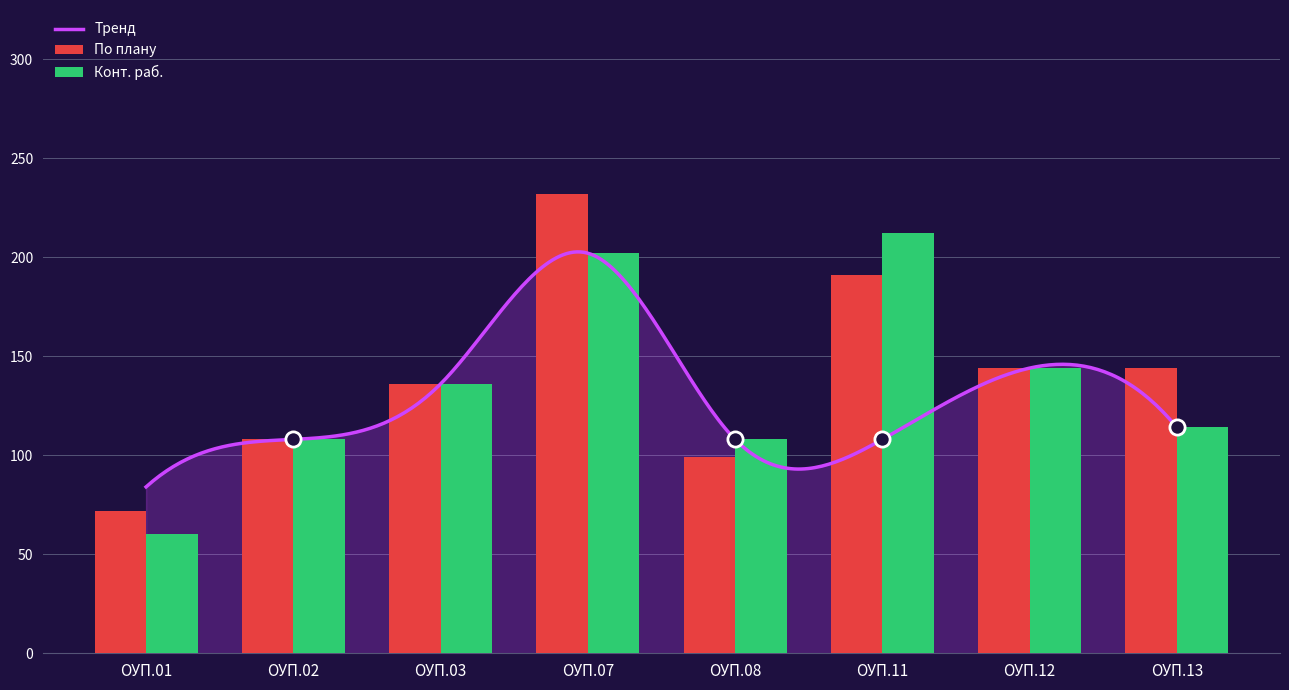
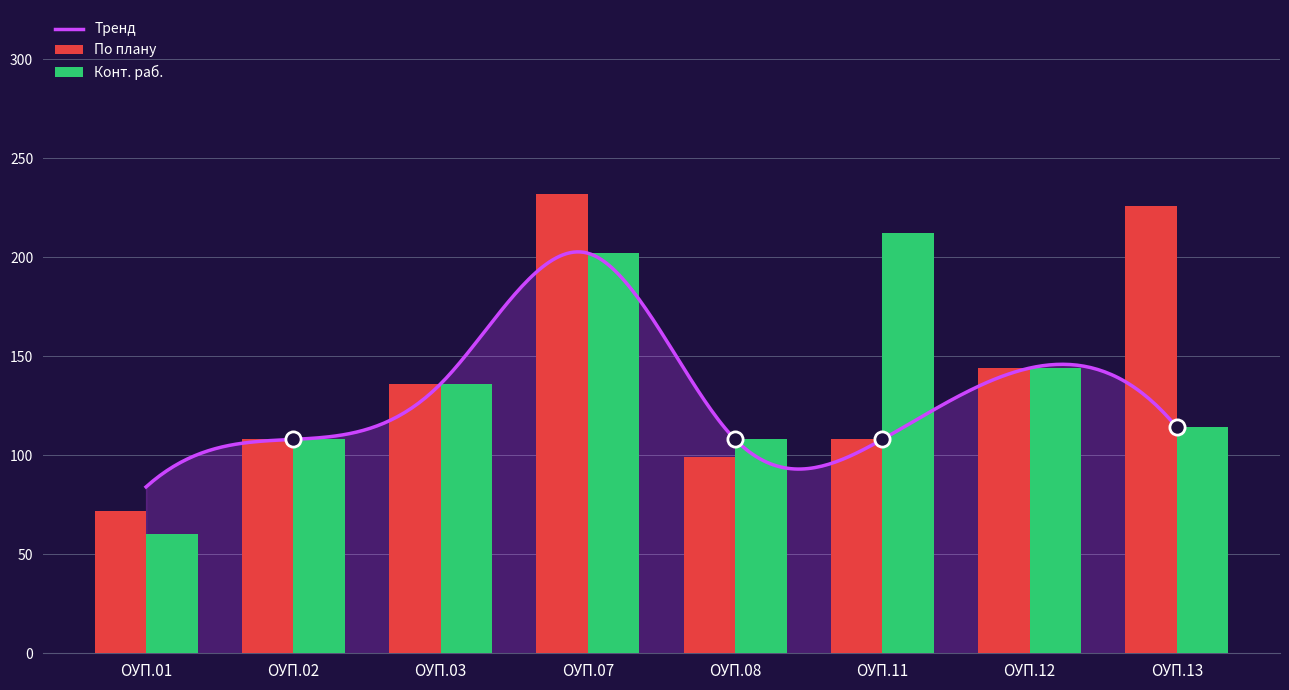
  {
    "По плану": {
      "ОУП.01": 72,
      "ОУП.02": 108,
      "ОУП.03": 136,
      "ОУП.07": 232,
      "ОУП.08": 99,
-     "ОУП.11": 191,
+     "ОУП.11": 108,
      "ОУП.12": 144,
-     "ОУП.13": 144
+     "ОУП.13": 226
    },
    "Тренд": {
      "ОУП.01": 84
    },
    "Конт. раб.": {
      "ОУП.01": 60,
      "ОУП.02": 108,
      "ОУП.03": 136,
      "ОУП.07": 202,
      "ОУП.08": 108,
      "ОУП.11": 212,
      "ОУП.12": 144,
      "ОУП.13": 114
    }
  }
